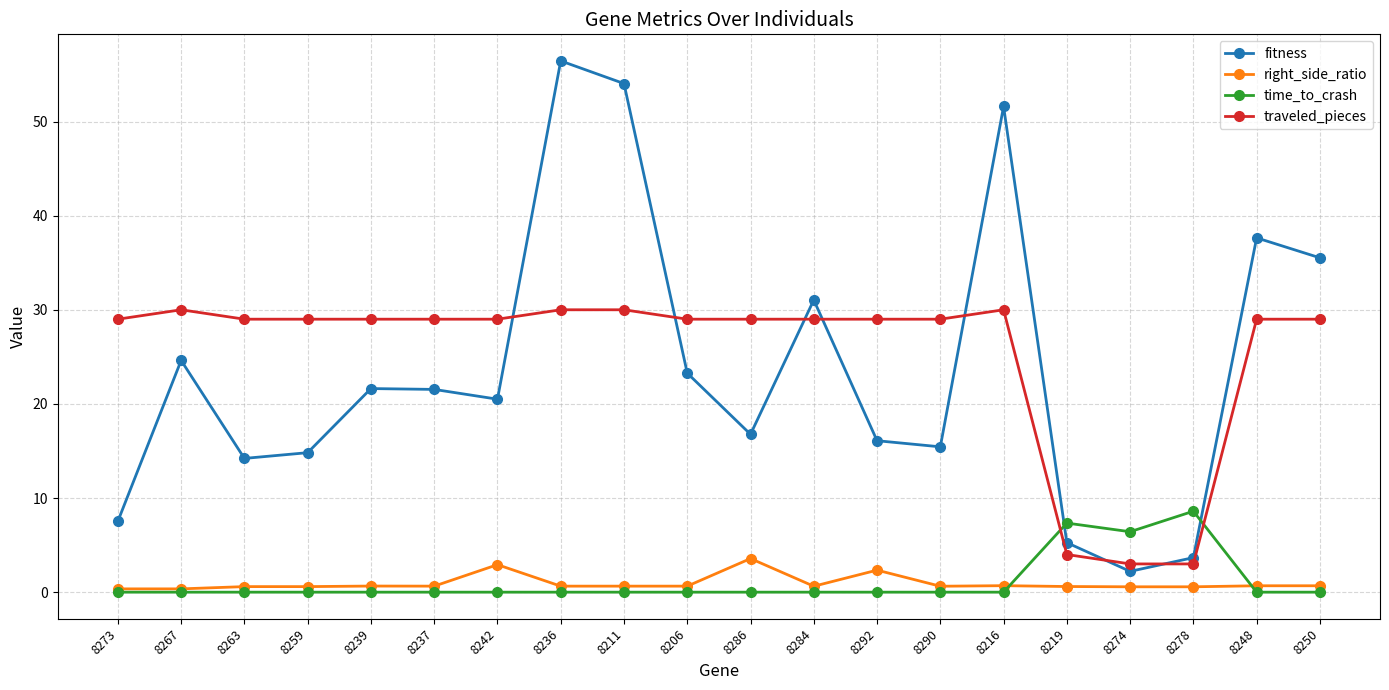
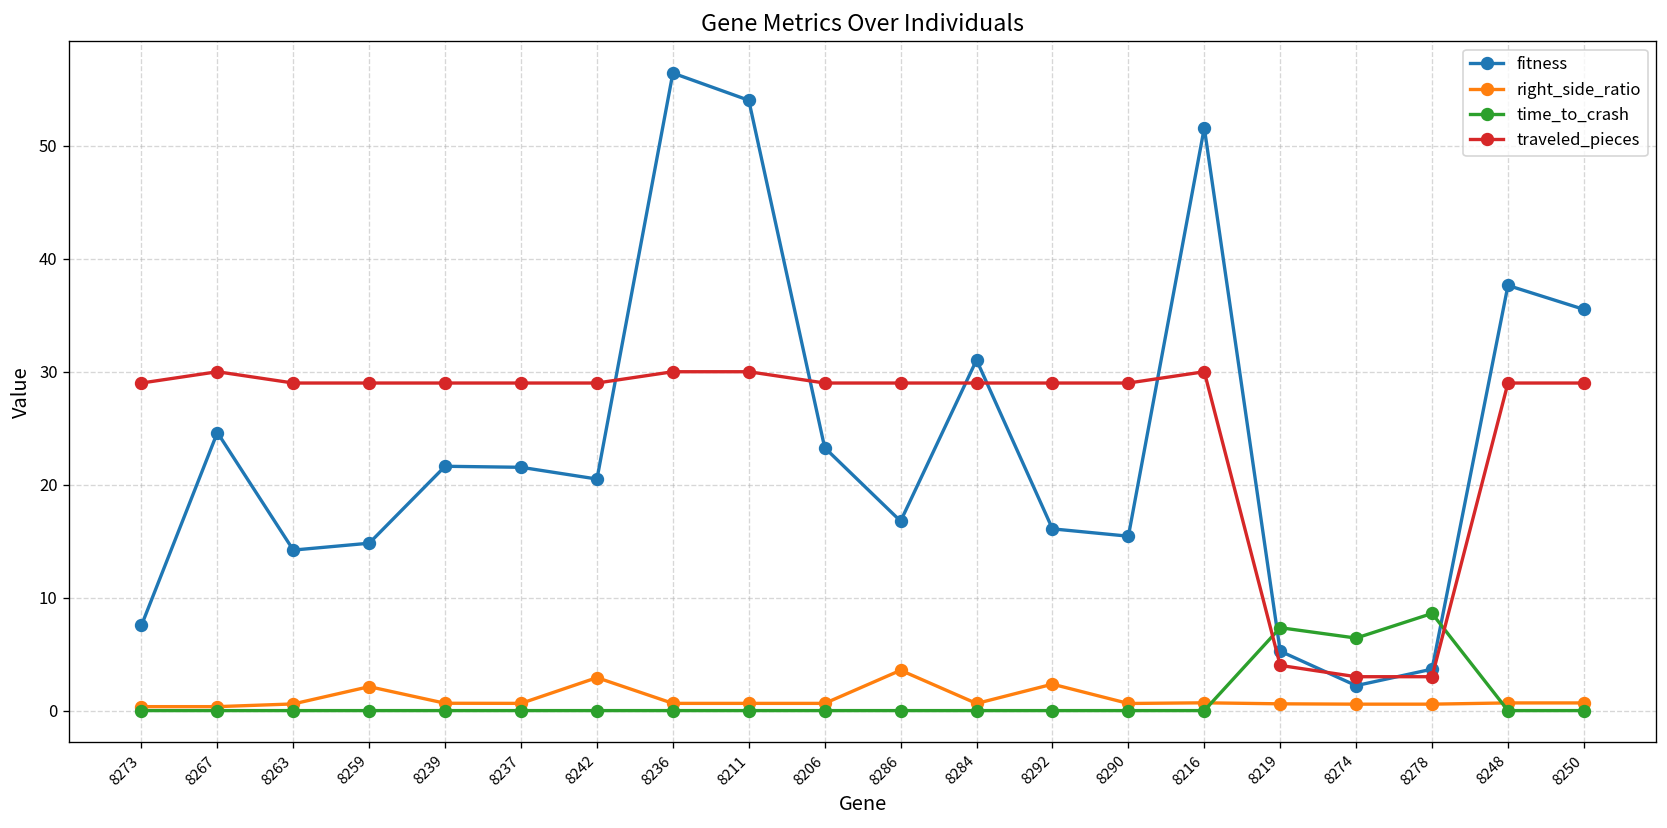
  {
    "fitness": {
      "8273": 8,
      "8267": 25,
      "8263": 14,
      "8259": 15,
      "8239": 22,
      "8237": 22,
      "8242": 21,
      "8236": 56,
      "8211": 54,
      "8206": 23,
      "8286": 17,
      "8284": 31,
      "8292": 16,
      "8290": 15,
      "8216": 52,
      "8219": 5,
      "8274": 2,
      "8278": 4,
      "8248": 38,
      "8250": 36
    },
    "right_side_ratio": {
      "8273": 0,
      "8267": 0,
      "8263": 1,
-     "8259": 1,
+     "8259": 2,
      "8239": 1,
      "8237": 1,
      "8242": 3,
      "8236": 1,
      "8211": 1,
      "8206": 1,
      "8286": 4,
      "8284": 1,
      "8292": 2,
      "8290": 1,
      "8216": 1,
      "8219": 1,
      "8274": 1,
      "8278": 1,
      "8248": 1,
      "8250": 1
    },
    "time_to_crash": {
      "8273": 0,
      "8267": 0,
      "8263": 0,
      "8259": 0,
      "8239": 0,
      "8237": 0,
      "8242": 0,
      "8236": 0,
      "8211": 0,
      "8206": 0,
      "8286": 0,
      "8284": 0,
      "8292": 0,
      "8290": 0,
      "8216": 0,
      "8219": 7,
      "8274": 6,
      "8278": 9,
      "8248": 0,
      "8250": 0
    },
    "traveled_pieces": {
      "8273": 29,
      "8267": 30,
      "8263": 29,
      "8259": 29,
      "8239": 29,
      "8237": 29,
      "8242": 29,
      "8236": 30,
      "8211": 30,
      "8206": 29,
      "8286": 29,
      "8284": 29,
      "8292": 29,
      "8290": 29,
      "8216": 30,
      "8219": 4,
      "8274": 3,
      "8278": 3,
      "8248": 29,
      "8250": 29
    }
  }
